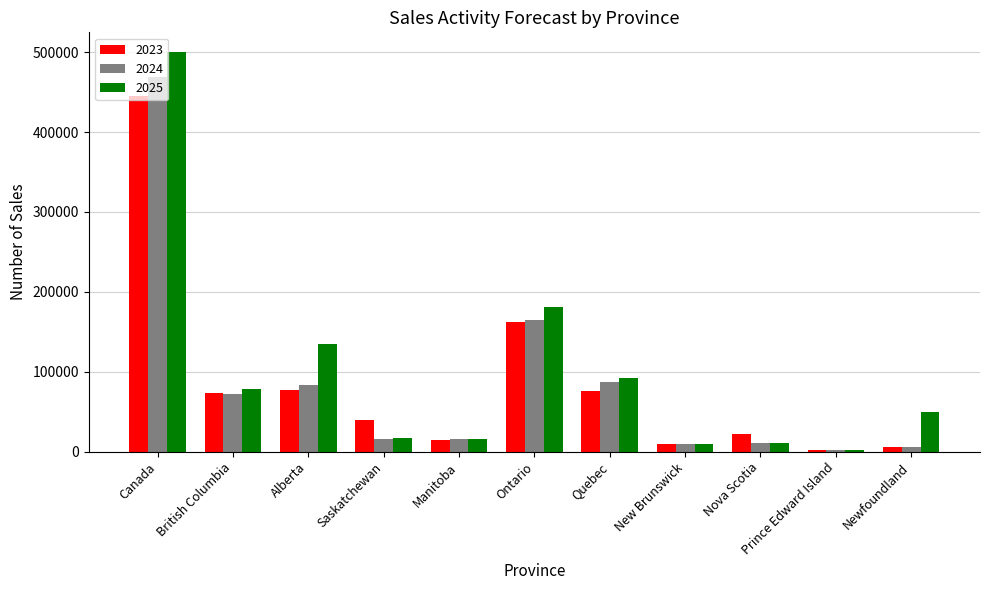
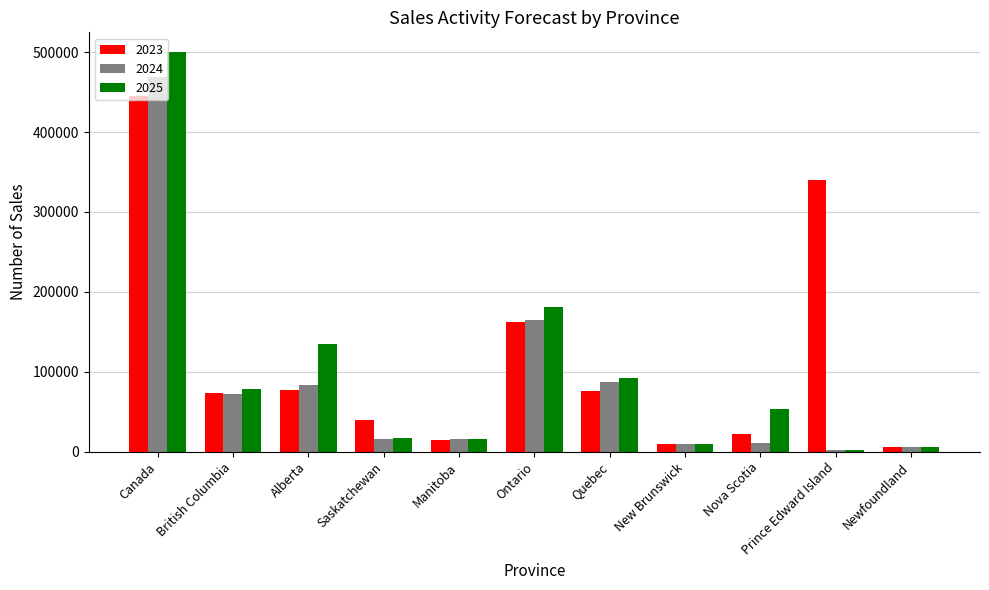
  {
    "2023": {
      "British Columbia": 70000,
      "Alberta": 80000,
      "Saskatchewan": 40000,
      "Manitoba": 10000,
      "Ontario": 160000,
      "Quebec": 80000,
      "New Brunswick": 10000,
      "Nova Scotia": 20000,
-     "Prince Edward Island": 0,
+     "Prince Edward Island": 340000,
      "Newfoundland": 10000
    },
    "2024": {
      "British Columbia": 70000,
      "Alberta": 80000,
      "Saskatchewan": 20000,
      "Manitoba": 20000,
      "Ontario": 170000,
      "Quebec": 90000,
      "New Brunswick": 10000,
      "Nova Scotia": 10000,
      "Newfoundland": 10000
    },
    "2025": {
      "Canada": 500000,
      "British Columbia": 80000,
      "Alberta": 130000,
      "Saskatchewan": 20000,
      "Manitoba": 20000,
      "Ontario": 180000,
      "Quebec": 90000,
      "New Brunswick": 10000,
-     "Nova Scotia": 10000,
-     "Newfoundland": 50000
+     "Nova Scotia": 50000,
+     "Newfoundland": 10000
    }
  }
